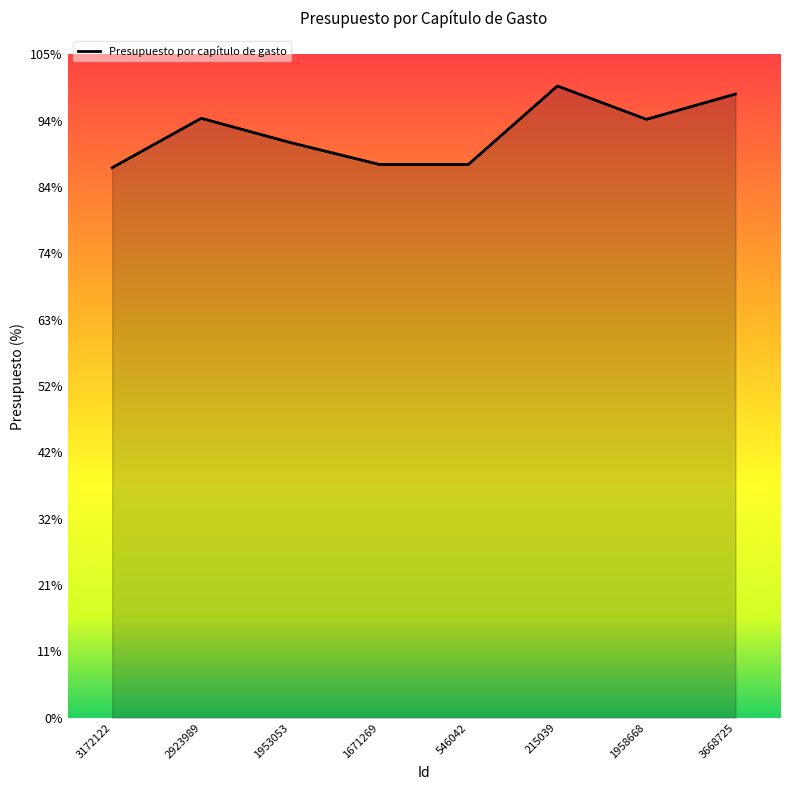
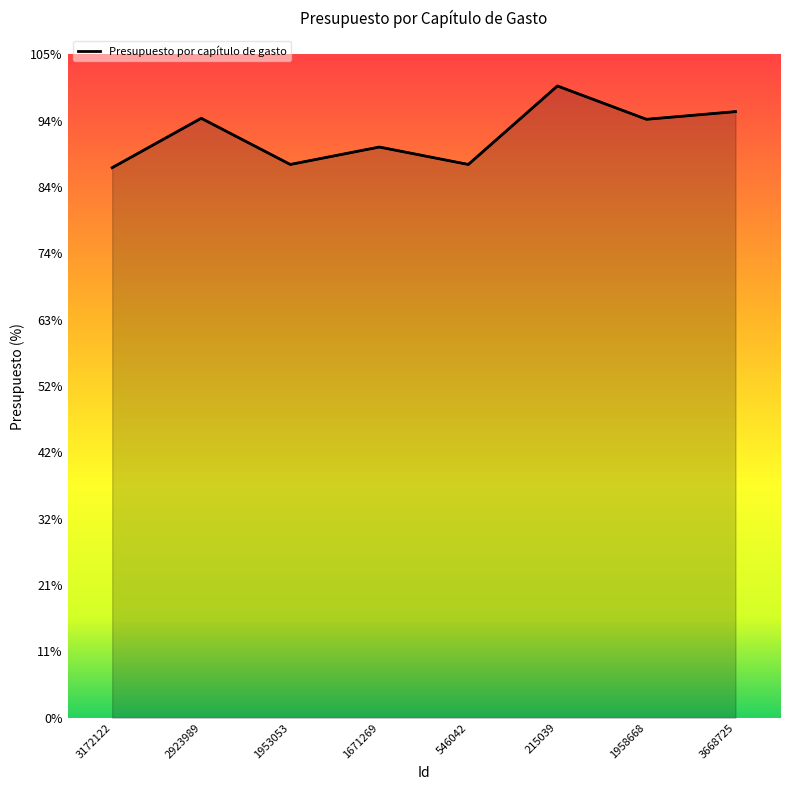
  {
    "3172122": "87%",
    "2923989": "95%",
-   "1953053": "91%",
-   "1671269": "88%",
+   "1953053": "88%",
+   "1671269": "90%",
    "546042": "88%",
    "215039": "100%",
    "1958668": "95%",
-   "3668725": "99%"
+   "3668725": "96%"
  }
